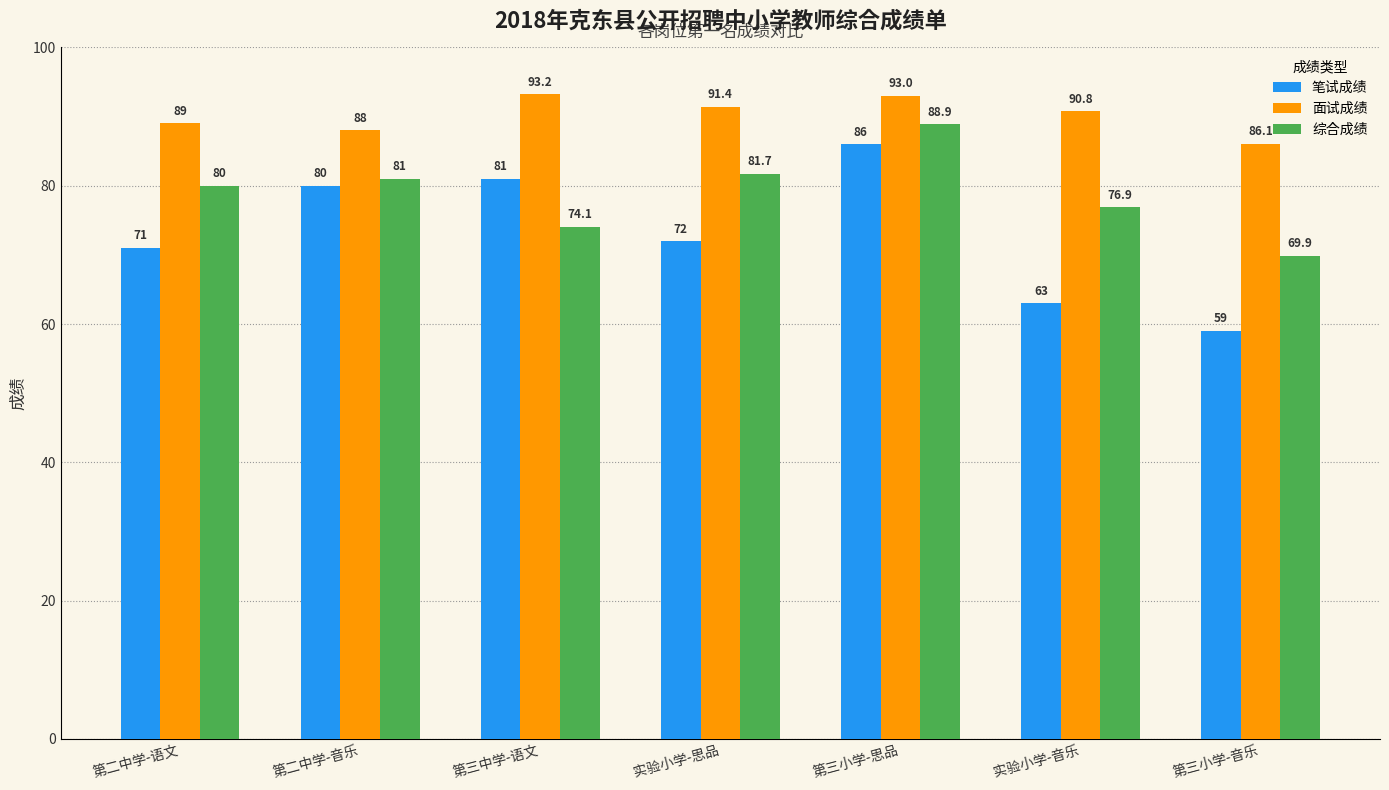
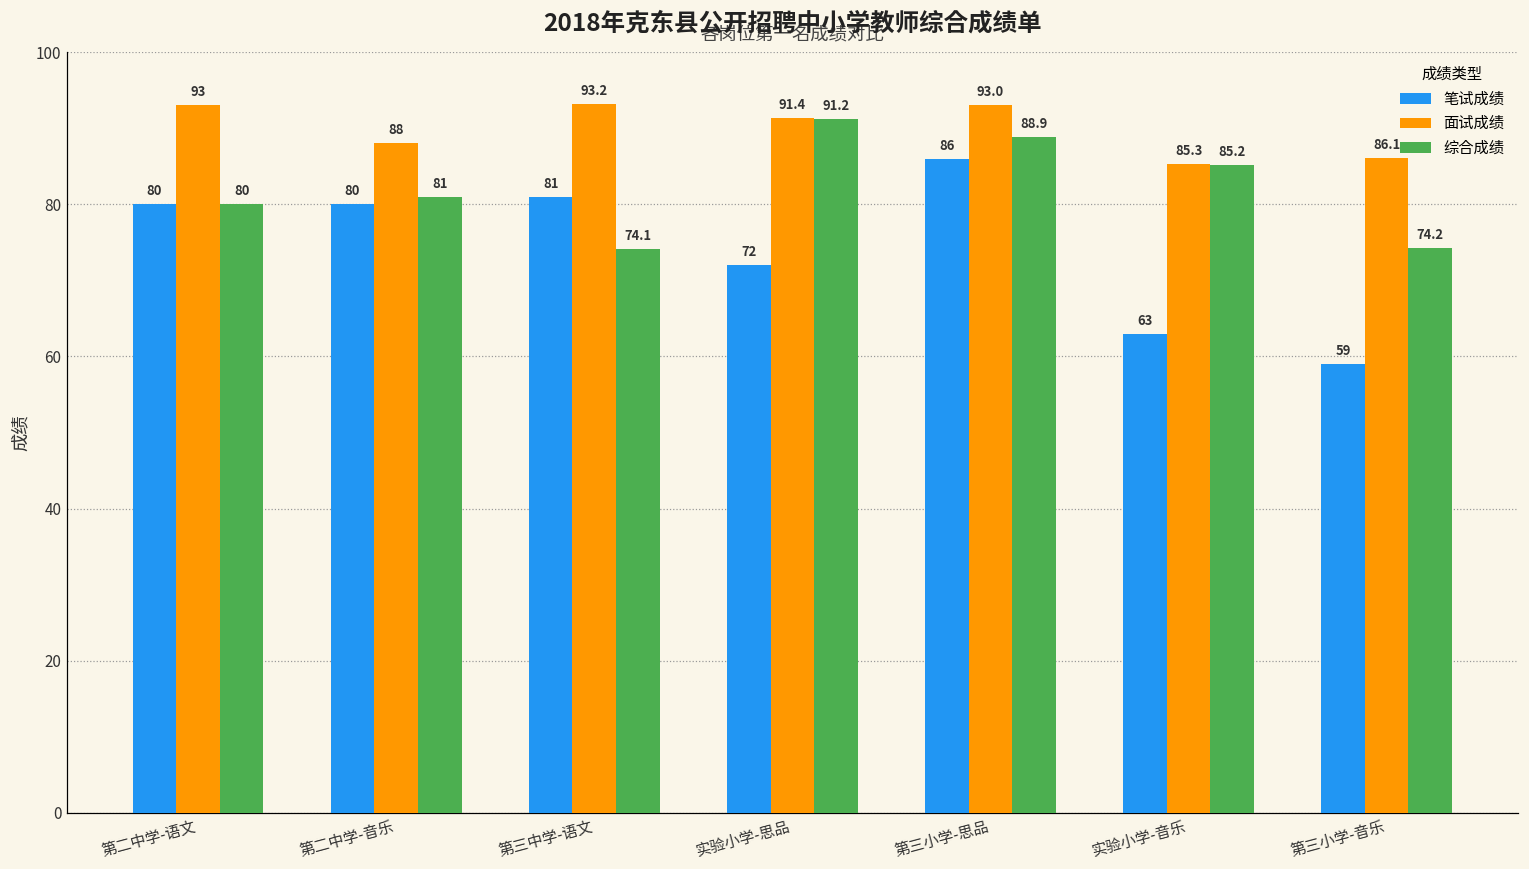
  {
    "笔试成绩": {
-     "第二中学-语文": 71,
+     "第二中学-语文": 80,
      "第二中学-音乐": 80,
      "第三中学-语文": 81,
      "实验小学-思品": 72,
      "第三小学-思品": 86,
      "实验小学-音乐": 63,
      "第三小学-音乐": 59
    },
    "面试成绩": {
-     "第二中学-语文": 89,
+     "第二中学-语文": 93,
      "第二中学-音乐": 88,
      "第三中学-语文": 93.2,
      "实验小学-思品": 91.4,
      "第三小学-思品": 93.0,
-     "实验小学-音乐": 90.8,
+     "实验小学-音乐": 85.3,
      "第三小学-音乐": 86.1
    },
    "综合成绩": {
      "第二中学-语文": 80,
      "第二中学-音乐": 81,
      "第三中学-语文": 74.1,
-     "实验小学-思品": 81.7,
+     "实验小学-思品": 91.2,
      "第三小学-思品": 88.9,
-     "实验小学-音乐": 76.9,
-     "第三小学-音乐": 69.9
+     "实验小学-音乐": 85.2,
+     "第三小学-音乐": 74.2
    }
  }
